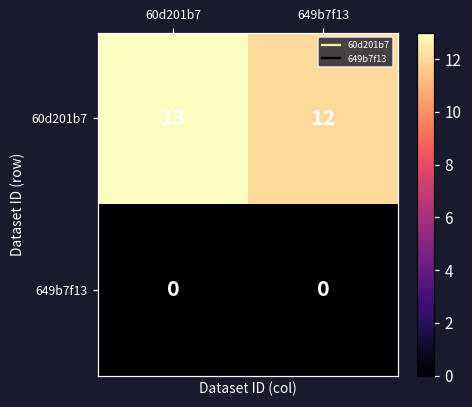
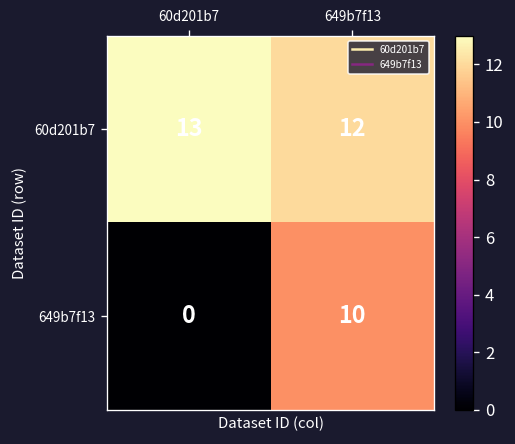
  {
    "60d201b7": {
      "60d201b7": 13,
      "649b7f13": 12
    },
    "649b7f13": {
      "60d201b7": 0,
-     "649b7f13": 0
+     "649b7f13": 10
    }
  }
